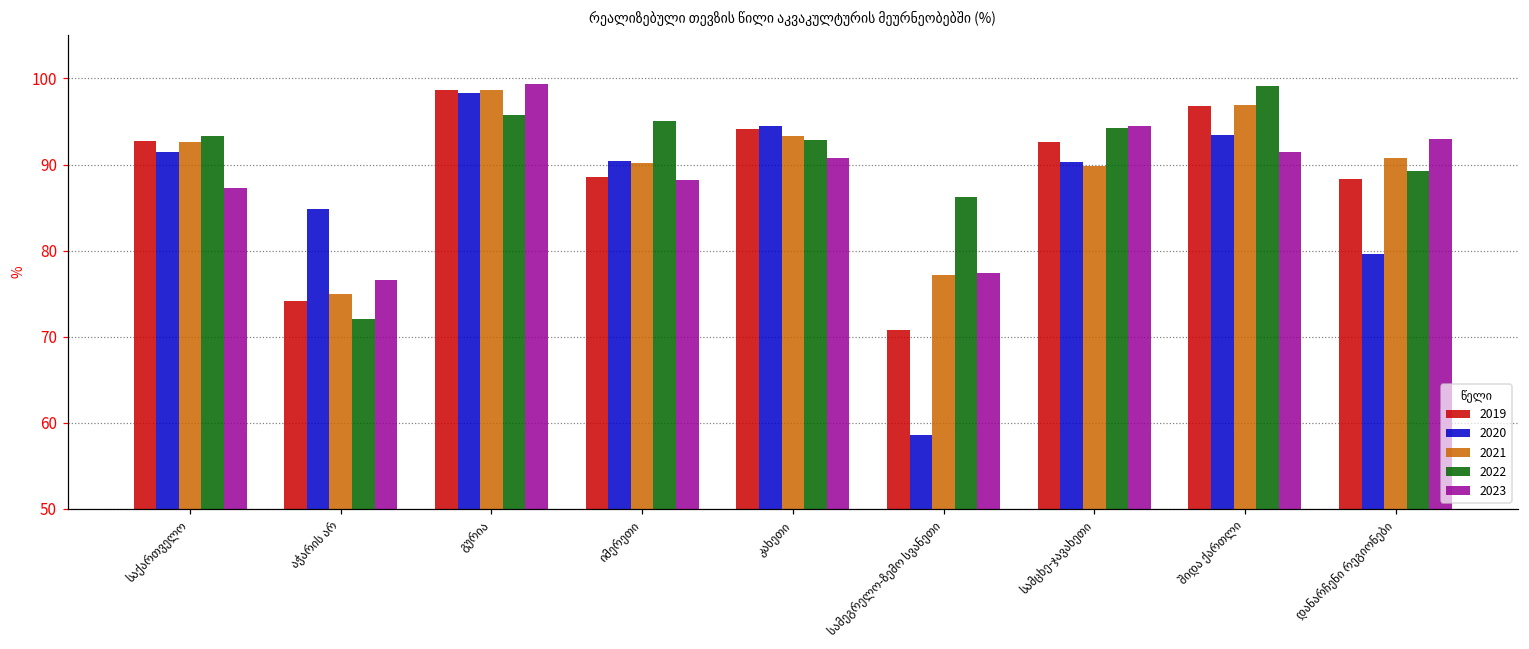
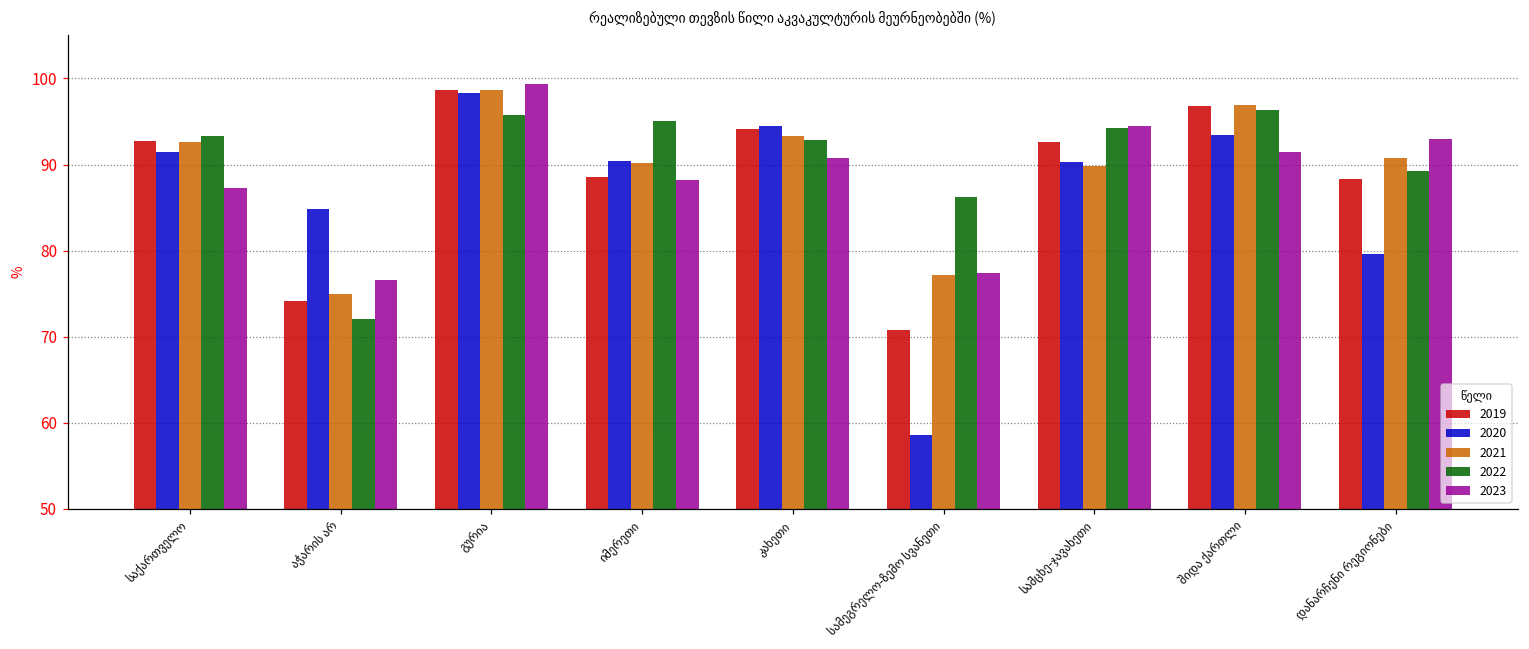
  {
    "2019": {
      "საქართველო": 93,
      "აჭარის არ": 74,
      "გურია": 99,
      "იმერეთი": 89,
      "კახეთი": 94,
      "სამეგრელო-ზემო სვანეთი": 71,
      "სამცხე-ჯავახეთი": 93,
      "შიდა ქართლი": 97,
      "დანარჩენი რეგიონები": 88
    },
    "2020": {
      "საქართველო": 92,
      "აჭარის არ": 85,
      "გურია": 98,
      "იმერეთი": 90,
      "კახეთი": 95,
      "სამეგრელო-ზემო სვანეთი": 59,
      "სამცხე-ჯავახეთი": 90,
      "შიდა ქართლი": 93,
      "დანარჩენი რეგიონები": 80
    },
    "2021": {
      "საქართველო": 93,
      "აჭარის არ": 75,
      "გურია": 99,
      "იმერეთი": 90,
      "კახეთი": 93,
      "სამეგრელო-ზემო სვანეთი": 77,
      "სამცხე-ჯავახეთი": 90,
      "შიდა ქართლი": 97,
      "დანარჩენი რეგიონები": 91
    },
    "2022": {
      "საქართველო": 93,
      "აჭარის არ": 72,
      "გურია": 96,
      "იმერეთი": 95,
      "კახეთი": 93,
      "სამეგრელო-ზემო სვანეთი": 86,
      "სამცხე-ჯავახეთი": 94,
-     "შიდა ქართლი": 99,
+     "შიდა ქართლი": 96,
      "დანარჩენი რეგიონები": 89
    },
    "2023": {
      "საქართველო": 87,
      "აჭარის არ": 77,
      "გურია": 99,
      "იმერეთი": 88,
      "კახეთი": 91,
      "სამეგრელო-ზემო სვანეთი": 77,
      "სამცხე-ჯავახეთი": 95,
      "შიდა ქართლი": 92,
      "დანარჩენი რეგიონები": 93
    }
  }
